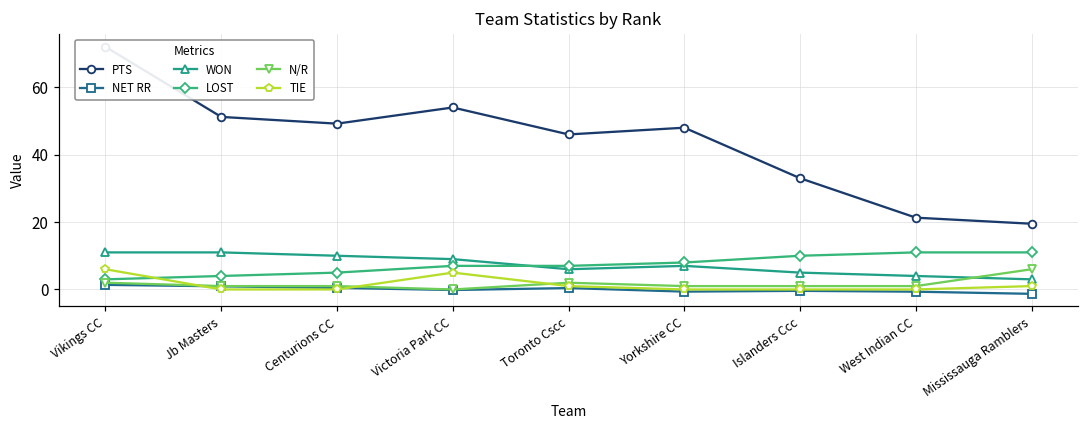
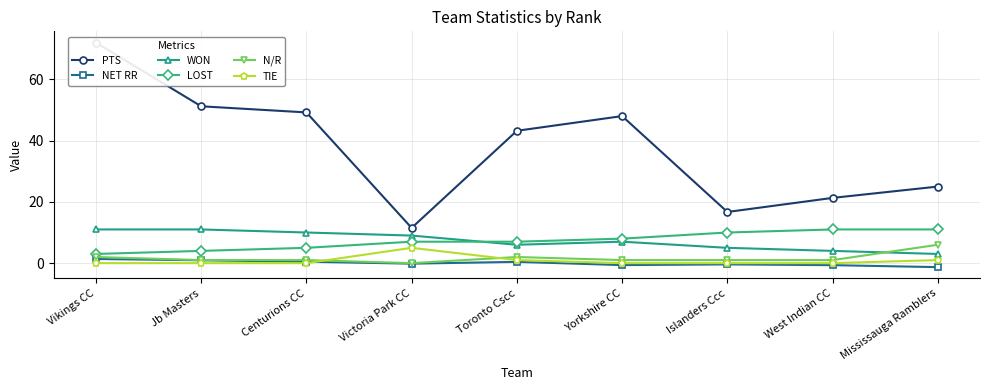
  {
    "PTS": {
      "Jb Masters": 51,
      "Centurions CC": 49,
-     "Victoria Park CC": 54,
-     "Toronto Cscc": 46,
+     "Victoria Park CC": 12,
+     "Toronto Cscc": 43,
      "Yorkshire CC": 48,
-     "Islanders Ccc": 33,
+     "Islanders Ccc": 17,
      "West Indian CC": 21,
-     "Mississauga Ramblers": 20
+     "Mississauga Ramblers": 25
    },
    "N/R": {
      "Toronto Cscc": 2,
      "Yorkshire CC": 1,
      "Islanders Ccc": 1,
      "West Indian CC": 1,
      "Mississauga Ramblers": 6
    },
    "TIE": {
-     "Vikings CC": 6,
+     "Vikings CC": 0,
      "Jb Masters": 0,
      "Victoria Park CC": 5,
      "Mississauga Ramblers": 1
    }
  }
